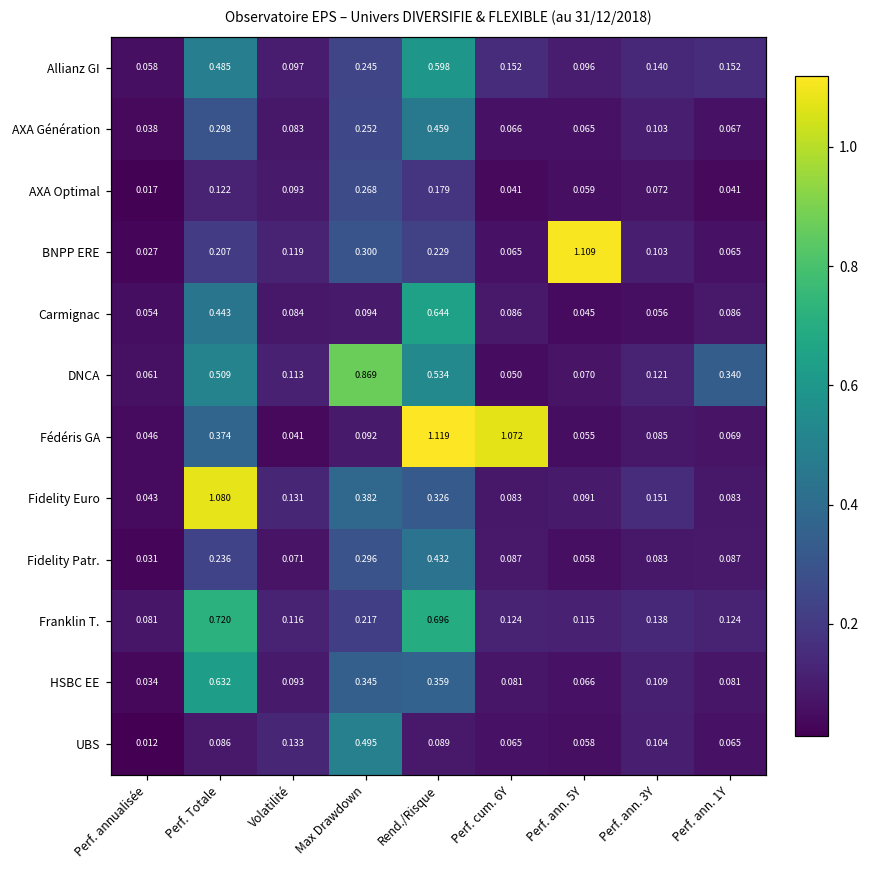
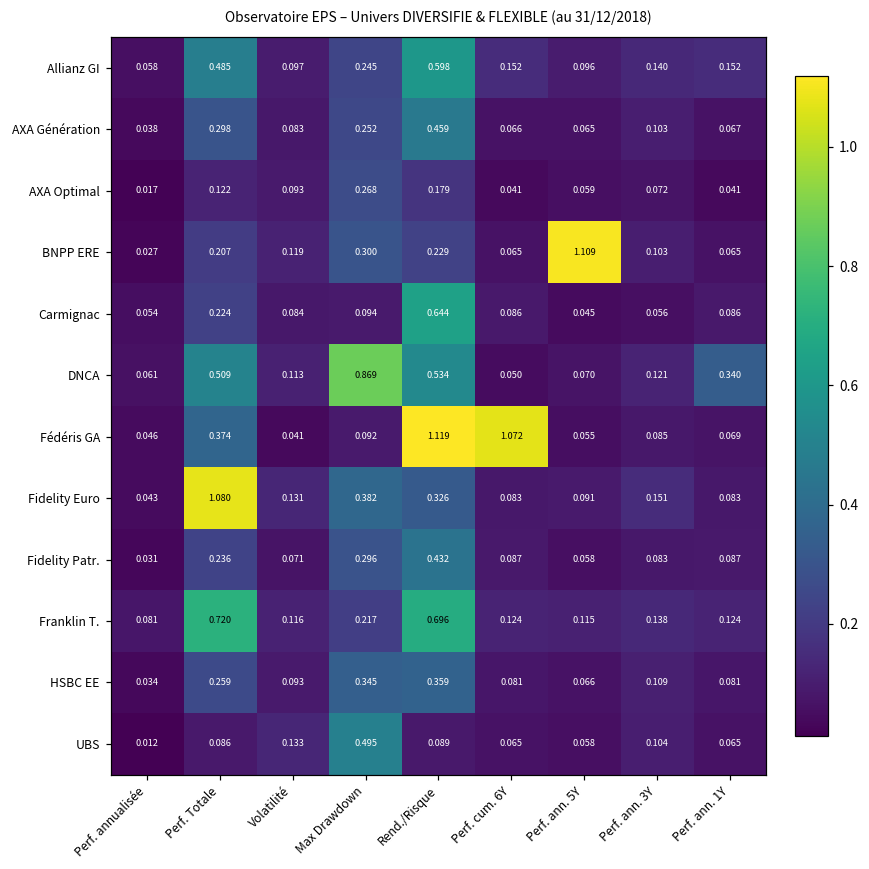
  {
    "Allianz GI": {
      "Perf. annualisée": 0.058,
      "Perf. Totale": 0.485,
      "Volatilité": 0.097,
      "Max Drawdown": 0.245,
      "Rend./Risque": 0.598,
      "Perf. cum. 6Y": 0.152,
      "Perf. ann. 5Y": 0.096,
      "Perf. ann. 3Y": 0.140,
      "Perf. ann. 1Y": 0.152
    },
    "AXA Génération": {
      "Perf. annualisée": 0.038,
      "Perf. Totale": 0.298,
      "Volatilité": 0.083,
      "Max Drawdown": 0.252,
      "Rend./Risque": 0.459,
      "Perf. cum. 6Y": 0.066,
      "Perf. ann. 5Y": 0.065,
      "Perf. ann. 3Y": 0.103,
      "Perf. ann. 1Y": 0.067
    },
    "AXA Optimal": {
      "Perf. annualisée": 0.017,
      "Perf. Totale": 0.122,
      "Volatilité": 0.093,
      "Max Drawdown": 0.268,
      "Rend./Risque": 0.179,
      "Perf. cum. 6Y": 0.041,
      "Perf. ann. 5Y": 0.059,
      "Perf. ann. 3Y": 0.072,
      "Perf. ann. 1Y": 0.041
    },
    "BNPP ERE": {
      "Perf. annualisée": 0.027,
      "Perf. Totale": 0.207,
      "Volatilité": 0.119,
      "Max Drawdown": 0.300,
      "Rend./Risque": 0.229,
      "Perf. cum. 6Y": 0.065,
      "Perf. ann. 5Y": 1.109,
      "Perf. ann. 3Y": 0.103,
      "Perf. ann. 1Y": 0.065
    },
    "Carmignac": {
      "Perf. annualisée": 0.054,
-     "Perf. Totale": 0.443,
+     "Perf. Totale": 0.224,
      "Volatilité": 0.084,
      "Max Drawdown": 0.094,
      "Rend./Risque": 0.644,
      "Perf. cum. 6Y": 0.086,
      "Perf. ann. 5Y": 0.045,
      "Perf. ann. 3Y": 0.056,
      "Perf. ann. 1Y": 0.086
    },
    "DNCA": {
      "Perf. annualisée": 0.061,
      "Perf. Totale": 0.509,
      "Volatilité": 0.113,
      "Max Drawdown": 0.869,
      "Rend./Risque": 0.534,
      "Perf. cum. 6Y": 0.050,
      "Perf. ann. 5Y": 0.070,
      "Perf. ann. 3Y": 0.121,
      "Perf. ann. 1Y": 0.340
    },
    "Fédéris GA": {
      "Perf. annualisée": 0.046,
      "Perf. Totale": 0.374,
      "Volatilité": 0.041,
      "Max Drawdown": 0.092,
      "Rend./Risque": 1.119,
      "Perf. cum. 6Y": 1.072,
      "Perf. ann. 5Y": 0.055,
      "Perf. ann. 3Y": 0.085,
      "Perf. ann. 1Y": 0.069
    },
    "Fidelity Euro": {
      "Perf. annualisée": 0.043,
      "Perf. Totale": 1.080,
      "Volatilité": 0.131,
      "Max Drawdown": 0.382,
      "Rend./Risque": 0.326,
      "Perf. cum. 6Y": 0.083,
      "Perf. ann. 5Y": 0.091,
      "Perf. ann. 3Y": 0.151,
      "Perf. ann. 1Y": 0.083
    },
    "Fidelity Patr.": {
      "Perf. annualisée": 0.031,
      "Perf. Totale": 0.236,
      "Volatilité": 0.071,
      "Max Drawdown": 0.296,
      "Rend./Risque": 0.432,
      "Perf. cum. 6Y": 0.087,
      "Perf. ann. 5Y": 0.058,
      "Perf. ann. 3Y": 0.083,
      "Perf. ann. 1Y": 0.087
    },
    "Franklin T.": {
      "Perf. annualisée": 0.081,
      "Perf. Totale": 0.720,
      "Volatilité": 0.116,
      "Max Drawdown": 0.217,
      "Rend./Risque": 0.696,
      "Perf. cum. 6Y": 0.124,
      "Perf. ann. 5Y": 0.115,
      "Perf. ann. 3Y": 0.138,
      "Perf. ann. 1Y": 0.124
    },
    "HSBC EE": {
      "Perf. annualisée": 0.034,
-     "Perf. Totale": 0.632,
+     "Perf. Totale": 0.259,
      "Volatilité": 0.093,
      "Max Drawdown": 0.345,
      "Rend./Risque": 0.359,
      "Perf. cum. 6Y": 0.081,
      "Perf. ann. 5Y": 0.066,
      "Perf. ann. 3Y": 0.109,
      "Perf. ann. 1Y": 0.081
    },
    "UBS": {
      "Perf. annualisée": 0.012,
      "Perf. Totale": 0.086,
      "Volatilité": 0.133,
      "Max Drawdown": 0.495,
      "Rend./Risque": 0.089,
      "Perf. cum. 6Y": 0.065,
      "Perf. ann. 5Y": 0.058,
      "Perf. ann. 3Y": 0.104,
      "Perf. ann. 1Y": 0.065
    }
  }
